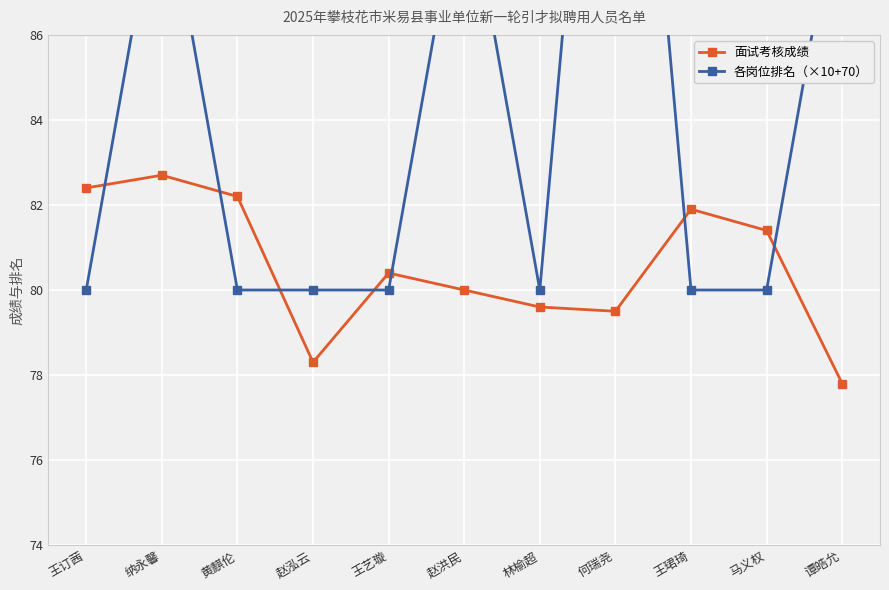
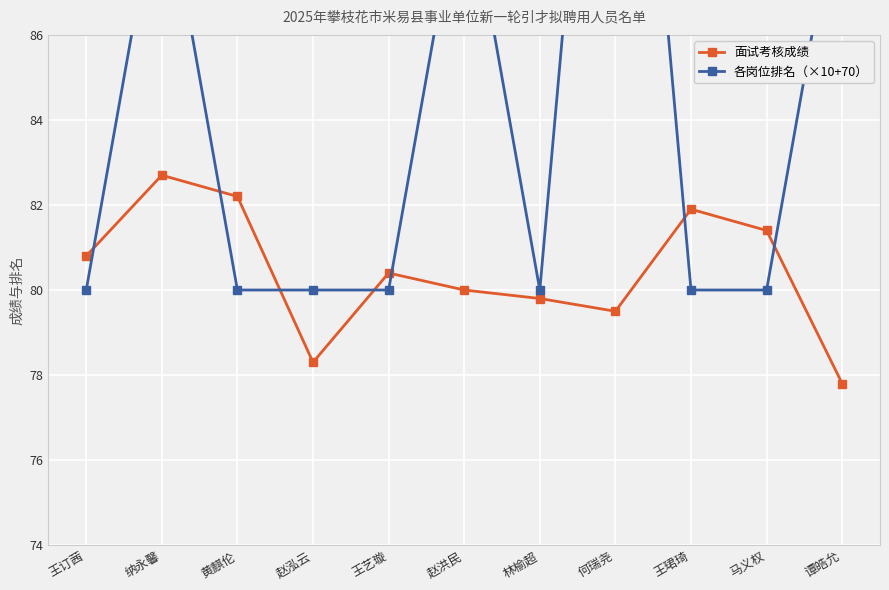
  {
    "面试考核成绩": {
-     "王订茜": 82.4,
+     "王订茜": 80.8,
      "纳永馨": 82.7,
      "黄麒伦": 82.2,
      "赵泓云": 78.3,
      "王艺璇": 80.4,
      "赵洪民": 80.0,
-     "林榆超": 79.6,
+     "林榆超": 79.8,
      "何瑞尧": 79.5,
      "王珺琦": 81.9,
      "马义权": 81.4,
      "谭皓允": 77.8
    },
    "各岗位排名（×10+70）": {
      "王订茜": 80.0,
      "黄麒伦": 80.0,
      "赵泓云": 80.0,
      "王艺璇": 80.0,
      "林榆超": 80.0,
      "王珺琦": 80.0,
      "马义权": 80.0
    }
  }
